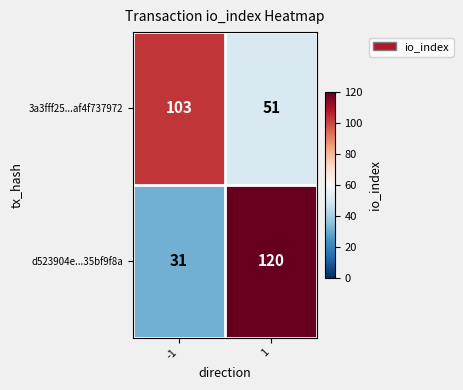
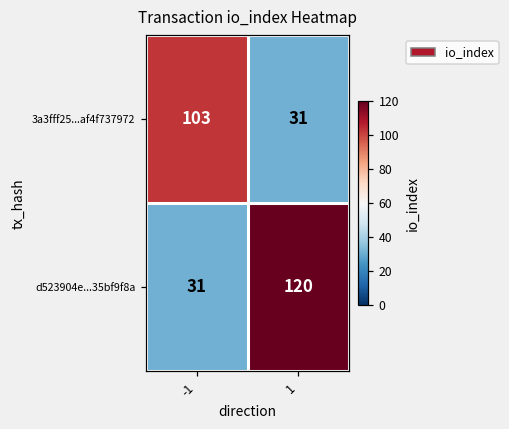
  {
    "3a3fff25...af4f737972": {
      "-1": 103,
-     "1": 51
+     "1": 31
    },
    "d523904e...35bf9f8a": {
      "-1": 31,
      "1": 120
    }
  }
